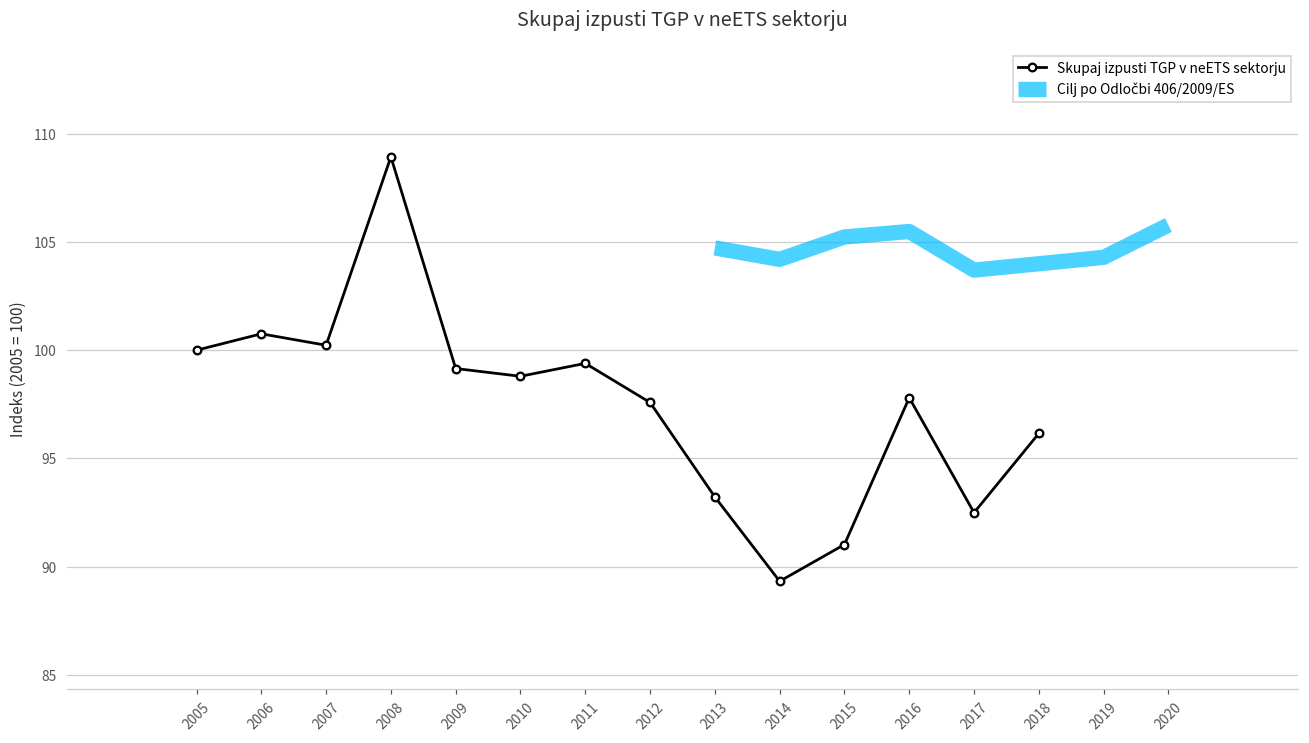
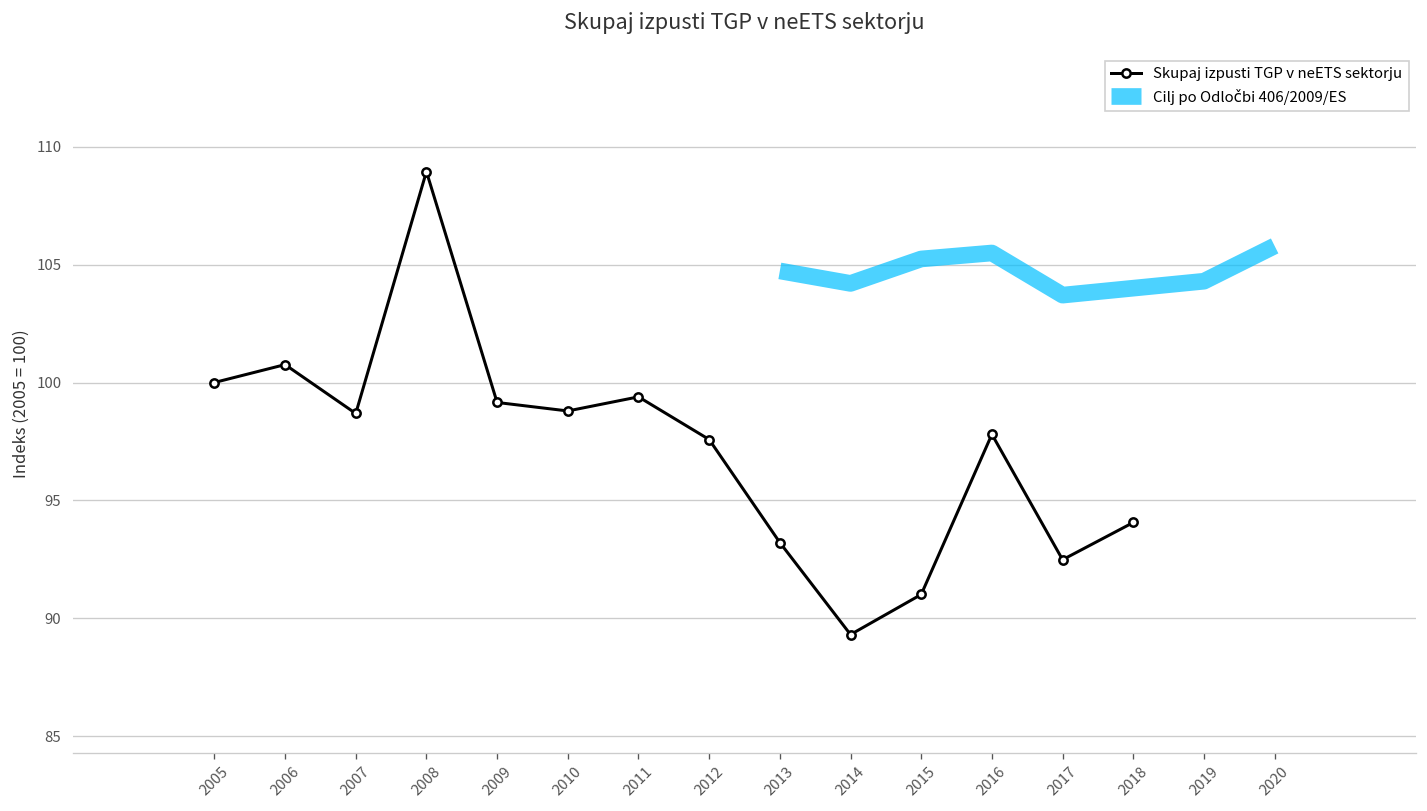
  {
    "Skupaj izpusti TGP v neETS sektorju": {
      "2005": 100.0,
      "2006": 100.8,
-     "2007": 100.2,
+     "2007": 98.7,
      "2008": 108.9,
      "2009": 99.2,
      "2010": 98.8,
      "2011": 99.4,
      "2012": 97.6,
      "2013": 93.2,
      "2014": 89.3,
      "2015": 91.0,
      "2016": 97.8,
      "2017": 92.5,
-     "2018": 96.2
+     "2018": 94.1
    },
    "Cilj po Odločbi 406/2009/ES": {
      "2013": 104.7,
      "2014": 104.2,
      "2015": 105.2,
      "2016": 105.5,
      "2017": 103.7,
      "2018": 104.0,
      "2019": 104.3,
      "2020": 105.8
    }
  }
